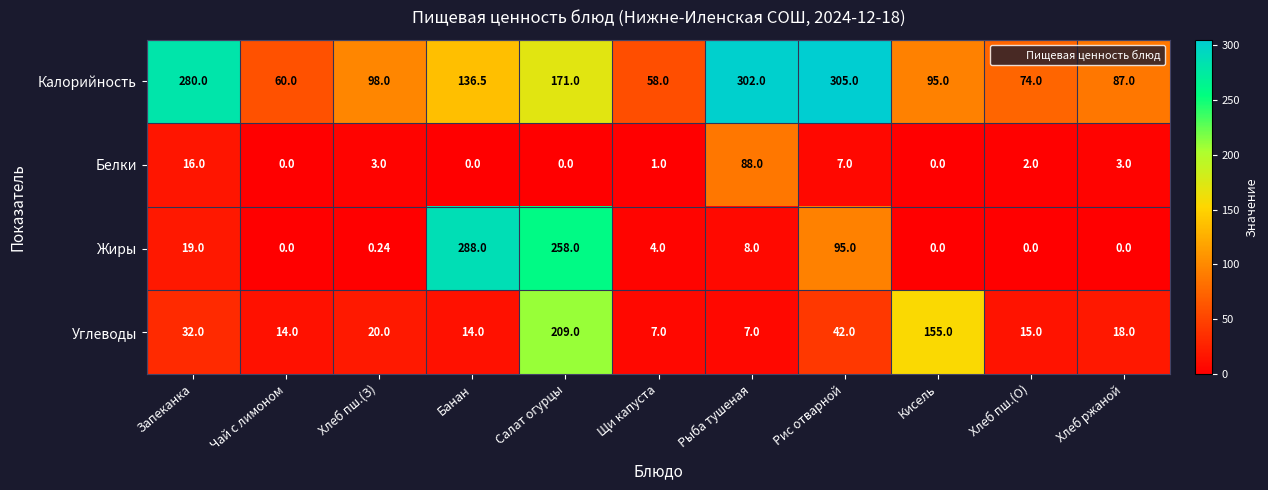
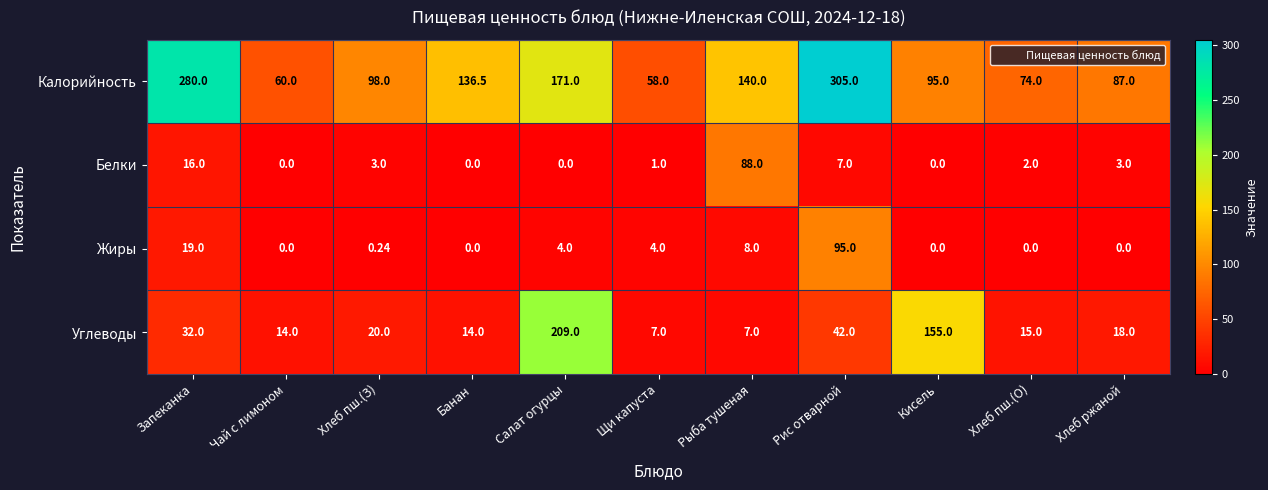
  {
    "Калорийность": {
      "Запеканка": 280.0,
      "Чай с лимоном": 60.0,
      "Хлеб пш.(З)": 98.0,
      "Банан": 136.5,
      "Салат огурцы": 171.0,
      "Щи капуста": 58.0,
-     "Рыба тушеная": 302.0,
+     "Рыба тушеная": 140.0,
      "Рис отварной": 305.0,
      "Кисель": 95.0,
      "Хлеб пш.(О)": 74.0,
      "Хлеб ржаной": 87.0
    },
    "Белки": {
      "Запеканка": 16.0,
      "Чай с лимоном": 0.0,
      "Хлеб пш.(З)": 3.0,
      "Банан": 0.0,
      "Салат огурцы": 0.0,
      "Щи капуста": 1.0,
      "Рыба тушеная": 88.0,
      "Рис отварной": 7.0,
      "Кисель": 0.0,
      "Хлеб пш.(О)": 2.0,
      "Хлеб ржаной": 3.0
    },
    "Жиры": {
      "Запеканка": 19.0,
      "Чай с лимоном": 0.0,
      "Хлеб пш.(З)": 0.24,
-     "Банан": 288.0,
-     "Салат огурцы": 258.0,
+     "Банан": 0.0,
+     "Салат огурцы": 4.0,
      "Щи капуста": 4.0,
      "Рыба тушеная": 8.0,
      "Рис отварной": 95.0,
      "Кисель": 0.0,
      "Хлеб пш.(О)": 0.0,
      "Хлеб ржаной": 0.0
    },
    "Углеводы": {
      "Запеканка": 32.0,
      "Чай с лимоном": 14.0,
      "Хлеб пш.(З)": 20.0,
      "Банан": 14.0,
      "Салат огурцы": 209.0,
      "Щи капуста": 7.0,
      "Рыба тушеная": 7.0,
      "Рис отварной": 42.0,
      "Кисель": 155.0,
      "Хлеб пш.(О)": 15.0,
      "Хлеб ржаной": 18.0
    }
  }
